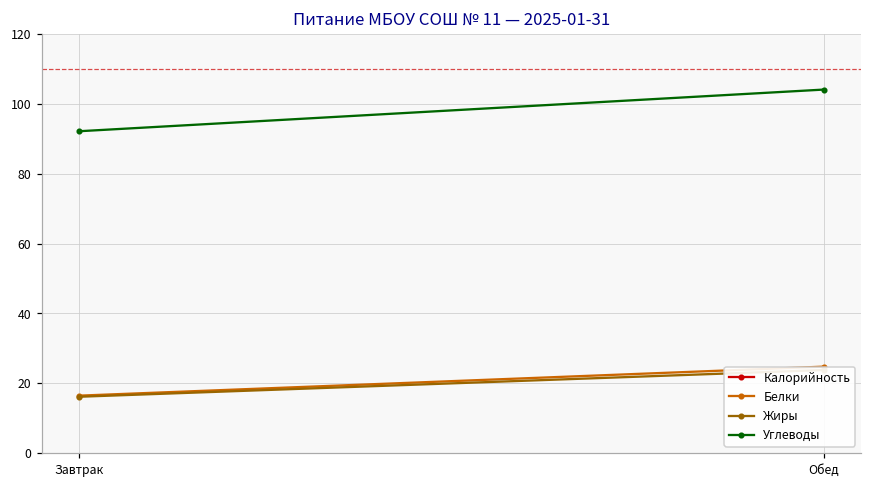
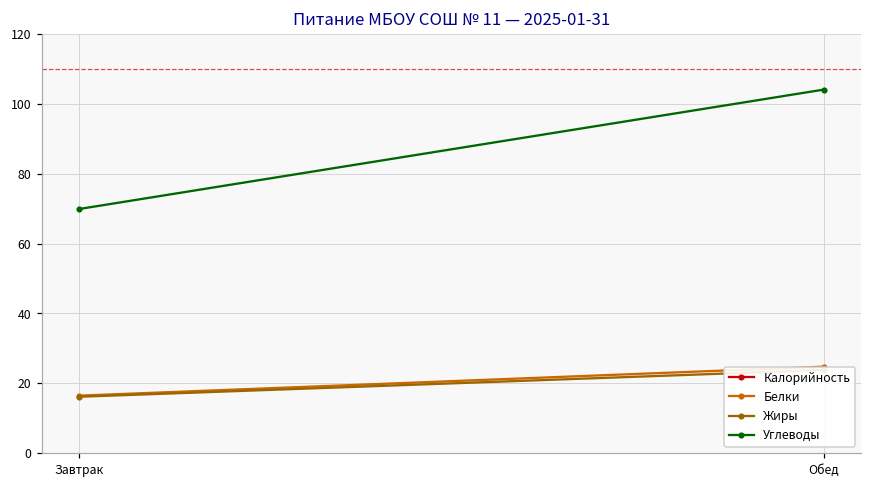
  {
    "Углеводы": {
-     "Завтрак": 92,
+     "Завтрак": 70,
      "Обед": 104
    }
  }
